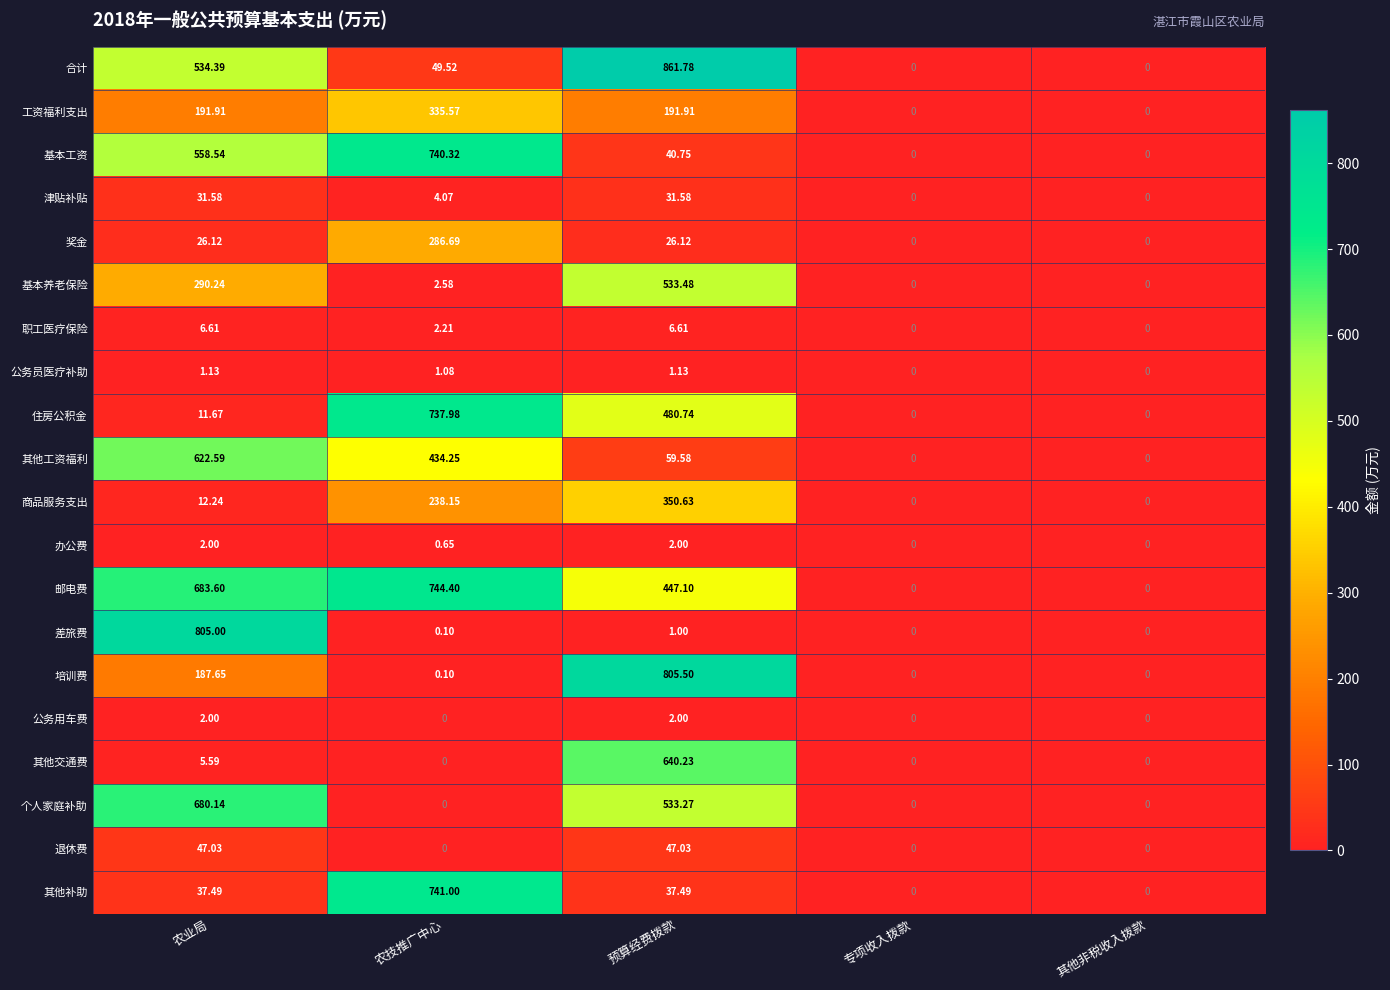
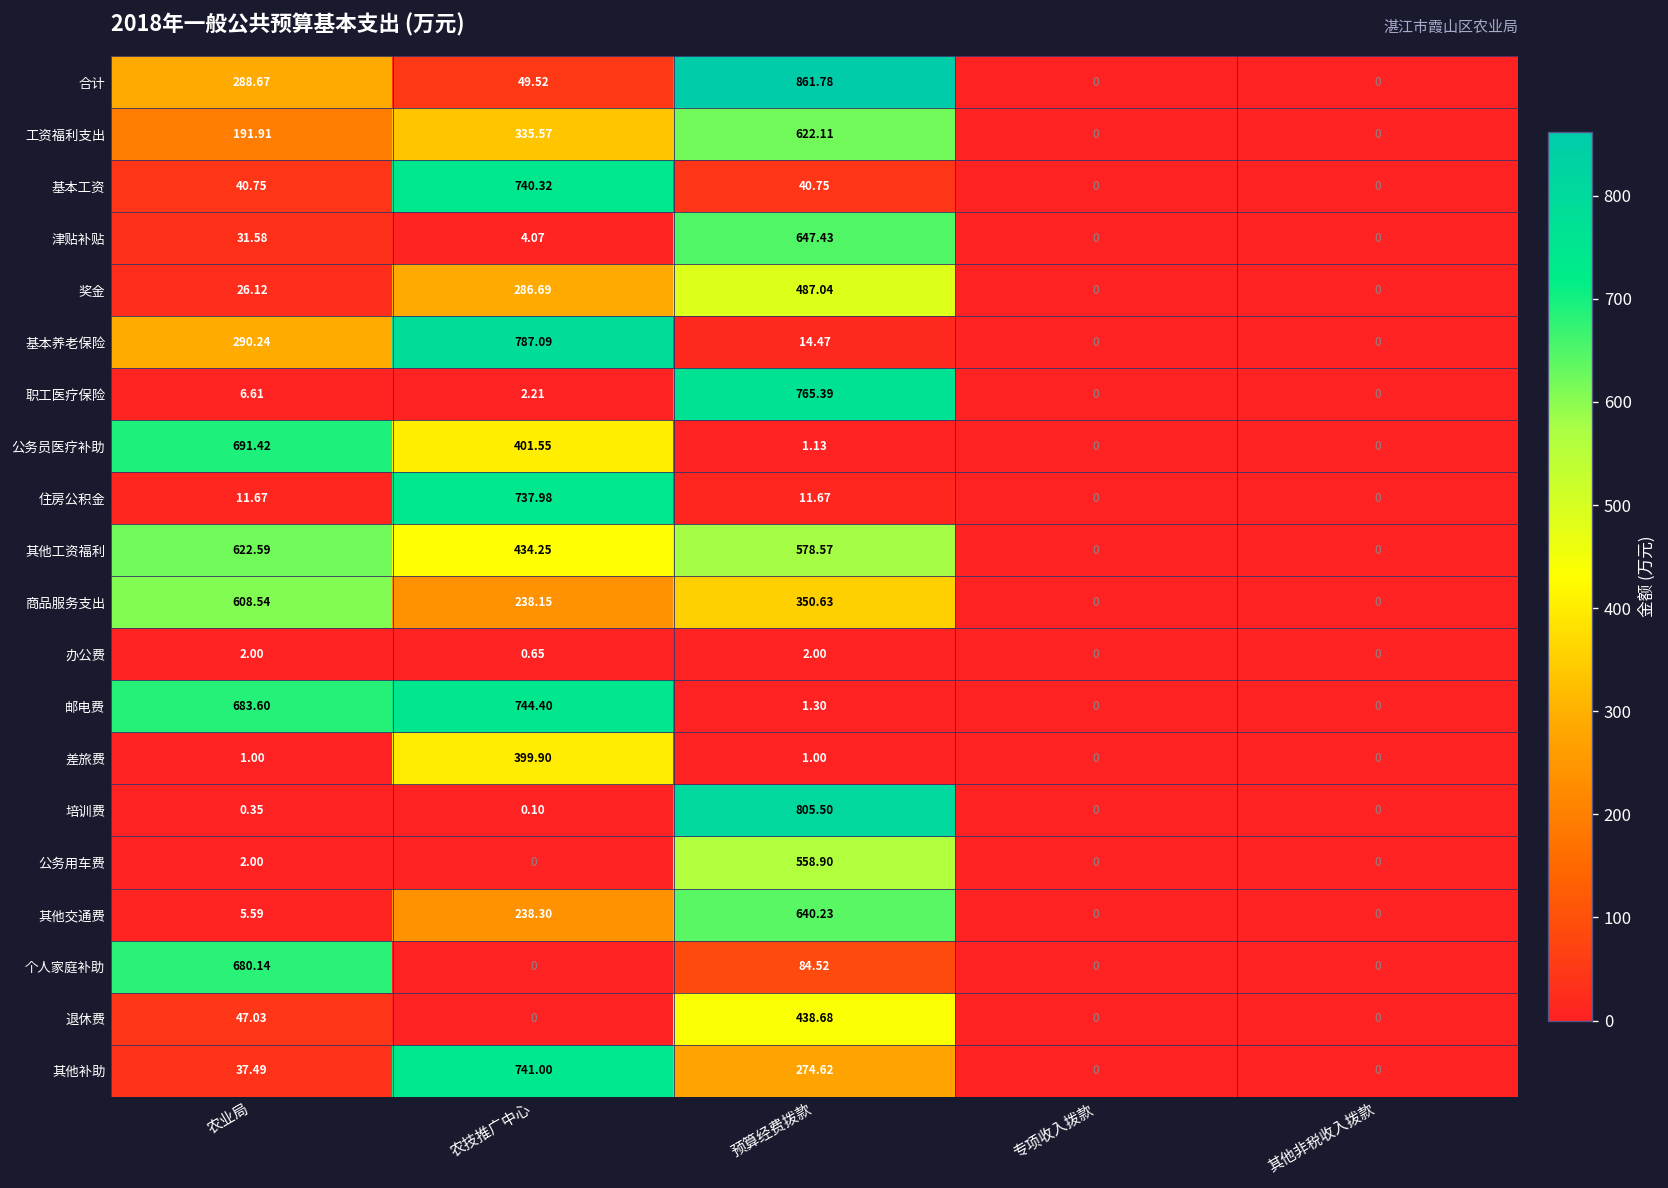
  {
    "合计": {
-     "农业局": 534.39,
+     "农业局": 288.67,
      "农技推广中心": 49.52,
      "预算经费拨款": 861.78,
      "专项收入拨款": 0,
      "其他非税收入拨款": 0
    },
    "工资福利支出": {
      "农业局": 191.91,
      "农技推广中心": 335.57,
-     "预算经费拨款": 191.91,
+     "预算经费拨款": 622.11,
      "专项收入拨款": 0,
      "其他非税收入拨款": 0
    },
    "基本工资": {
-     "农业局": 558.54,
+     "农业局": 40.75,
      "农技推广中心": 740.32,
      "预算经费拨款": 40.75,
      "专项收入拨款": 0,
      "其他非税收入拨款": 0
    },
    "津贴补贴": {
      "农业局": 31.58,
      "农技推广中心": 4.07,
-     "预算经费拨款": 31.58,
+     "预算经费拨款": 647.43,
      "专项收入拨款": 0,
      "其他非税收入拨款": 0
    },
    "奖金": {
      "农业局": 26.12,
      "农技推广中心": 286.69,
-     "预算经费拨款": 26.12,
+     "预算经费拨款": 487.04,
      "专项收入拨款": 0,
      "其他非税收入拨款": 0
    },
    "基本养老保险": {
      "农业局": 290.24,
-     "农技推广中心": 2.58,
-     "预算经费拨款": 533.48,
+     "农技推广中心": 787.09,
+     "预算经费拨款": 14.47,
      "专项收入拨款": 0,
      "其他非税收入拨款": 0
    },
    "职工医疗保险": {
      "农业局": 6.61,
      "农技推广中心": 2.21,
-     "预算经费拨款": 6.61,
+     "预算经费拨款": 765.39,
      "专项收入拨款": 0,
      "其他非税收入拨款": 0
    },
    "公务员医疗补助": {
-     "农业局": 1.13,
-     "农技推广中心": 1.08,
+     "农业局": 691.42,
+     "农技推广中心": 401.55,
      "预算经费拨款": 1.13,
      "专项收入拨款": 0,
      "其他非税收入拨款": 0
    },
    "住房公积金": {
      "农业局": 11.67,
      "农技推广中心": 737.98,
-     "预算经费拨款": 480.74,
+     "预算经费拨款": 11.67,
      "专项收入拨款": 0,
      "其他非税收入拨款": 0
    },
    "其他工资福利": {
      "农业局": 622.59,
      "农技推广中心": 434.25,
-     "预算经费拨款": 59.58,
+     "预算经费拨款": 578.57,
      "专项收入拨款": 0,
      "其他非税收入拨款": 0
    },
    "商品服务支出": {
-     "农业局": 12.24,
+     "农业局": 608.54,
      "农技推广中心": 238.15,
      "预算经费拨款": 350.63,
      "专项收入拨款": 0,
      "其他非税收入拨款": 0
    },
    "办公费": {
      "农业局": 2.00,
      "农技推广中心": 0.65,
      "预算经费拨款": 2.00,
      "专项收入拨款": 0,
      "其他非税收入拨款": 0
    },
    "邮电费": {
      "农业局": 683.60,
      "农技推广中心": 744.40,
-     "预算经费拨款": 447.10,
+     "预算经费拨款": 1.30,
      "专项收入拨款": 0,
      "其他非税收入拨款": 0
    },
    "差旅费": {
-     "农业局": 805.00,
-     "农技推广中心": 0.10,
+     "农业局": 1.00,
+     "农技推广中心": 399.90,
      "预算经费拨款": 1.00,
      "专项收入拨款": 0,
      "其他非税收入拨款": 0
    },
    "培训费": {
-     "农业局": 187.65,
+     "农业局": 0.35,
      "农技推广中心": 0.10,
      "预算经费拨款": 805.50,
      "专项收入拨款": 0,
      "其他非税收入拨款": 0
    },
    "公务用车费": {
      "农业局": 2.00,
      "农技推广中心": 0,
-     "预算经费拨款": 2.00,
+     "预算经费拨款": 558.90,
      "专项收入拨款": 0,
      "其他非税收入拨款": 0
    },
    "其他交通费": {
      "农业局": 5.59,
-     "农技推广中心": 0,
+     "农技推广中心": 238.30,
      "预算经费拨款": 640.23,
      "专项收入拨款": 0,
      "其他非税收入拨款": 0
    },
    "个人家庭补助": {
      "农业局": 680.14,
      "农技推广中心": 0,
-     "预算经费拨款": 533.27,
+     "预算经费拨款": 84.52,
      "专项收入拨款": 0,
      "其他非税收入拨款": 0
    },
    "退休费": {
      "农业局": 47.03,
      "农技推广中心": 0,
-     "预算经费拨款": 47.03,
+     "预算经费拨款": 438.68,
      "专项收入拨款": 0,
      "其他非税收入拨款": 0
    },
    "其他补助": {
      "农业局": 37.49,
      "农技推广中心": 741.00,
-     "预算经费拨款": 37.49,
+     "预算经费拨款": 274.62,
      "专项收入拨款": 0,
      "其他非税收入拨款": 0
    }
  }
